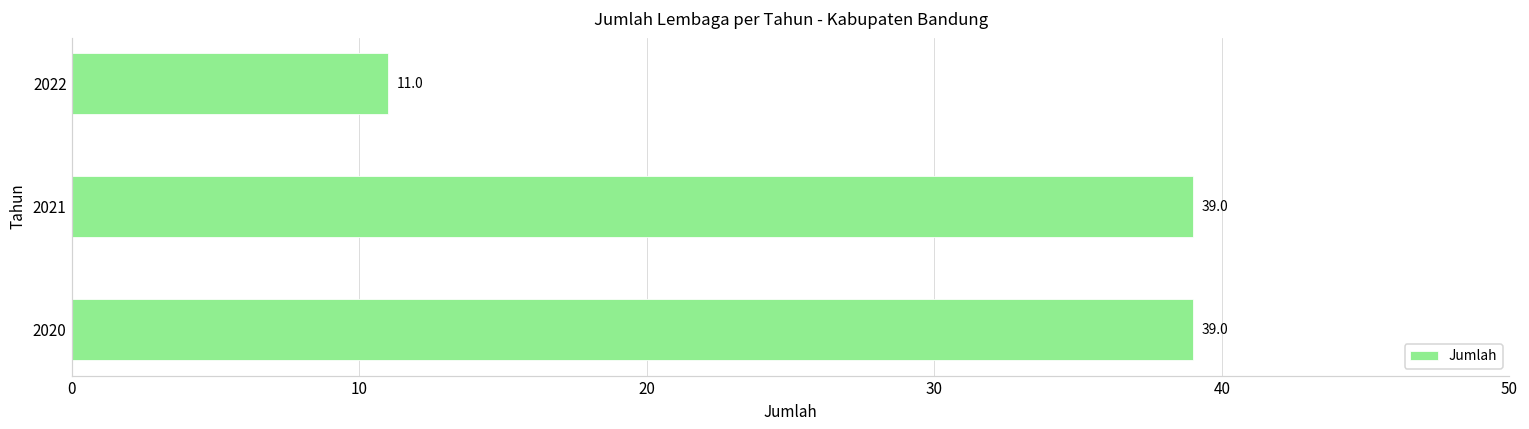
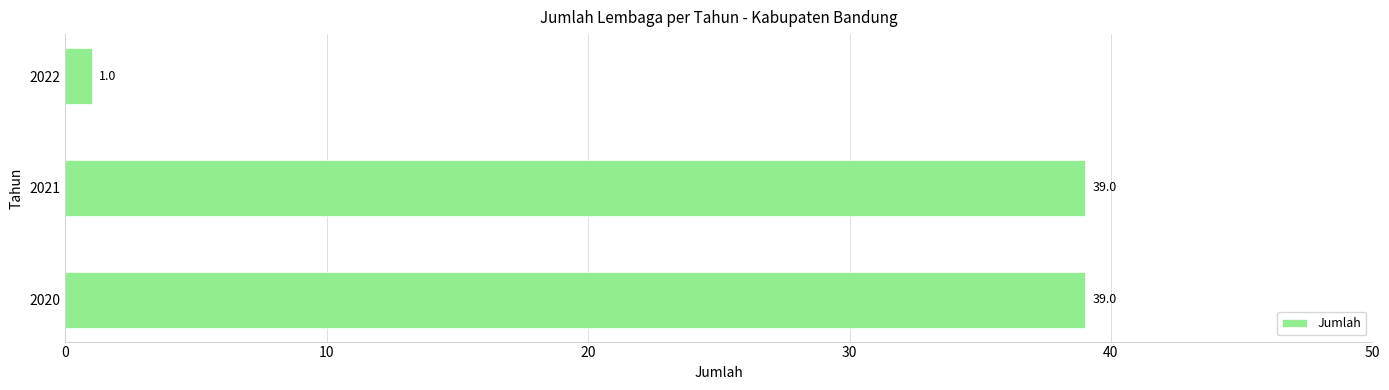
  {
-   "2022": 11.0,
+   "2022": 1.0,
    "2021": 39.0,
    "2020": 39.0
  }
